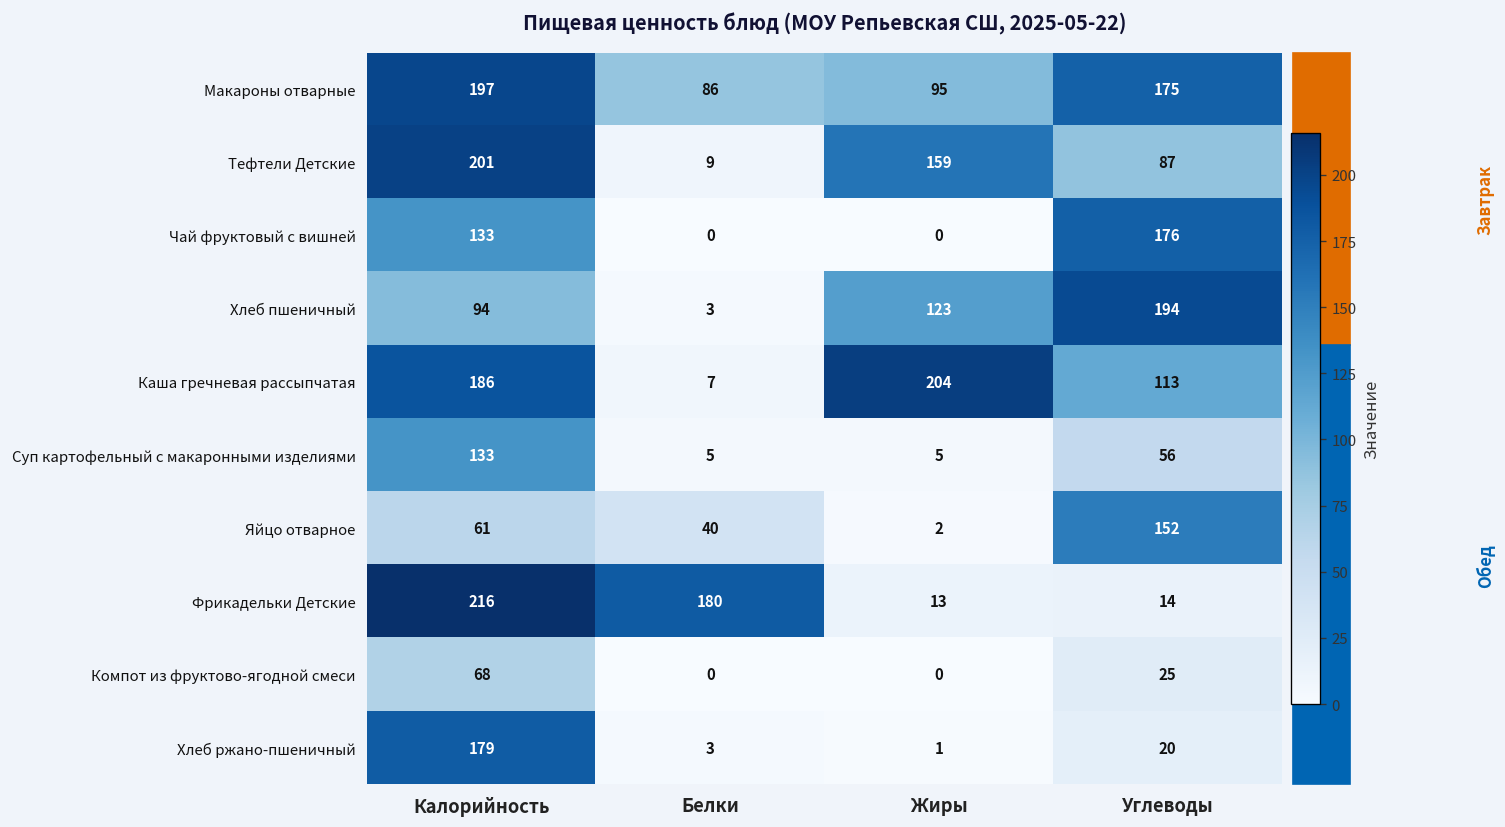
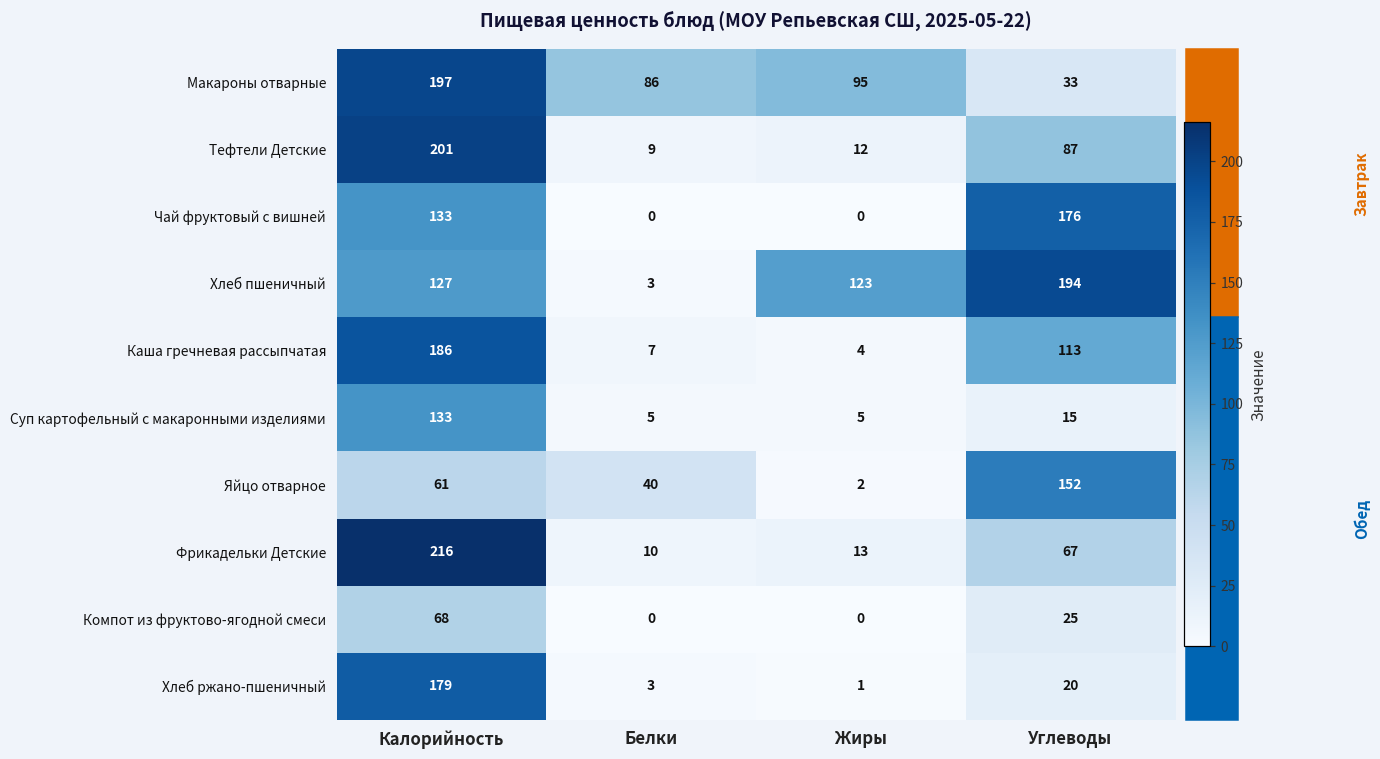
  {
    "Макароны отварные": {
      "Калорийность": 197,
      "Белки": 86,
      "Жиры": 95,
-     "Углеводы": 175
+     "Углеводы": 33
    },
    "Тефтели Детские": {
      "Калорийность": 201,
      "Белки": 9,
-     "Жиры": 159,
+     "Жиры": 12,
      "Углеводы": 87
    },
    "Чай фруктовый с вишней": {
      "Калорийность": 133,
      "Белки": 0,
      "Жиры": 0,
      "Углеводы": 176
    },
    "Хлеб пшеничный": {
-     "Калорийность": 94,
+     "Калорийность": 127,
      "Белки": 3,
      "Жиры": 123,
      "Углеводы": 194
    },
    "Каша гречневая рассыпчатая": {
      "Калорийность": 186,
      "Белки": 7,
-     "Жиры": 204,
+     "Жиры": 4,
      "Углеводы": 113
    },
    "Суп картофельный с макаронными изделиями": {
      "Калорийность": 133,
      "Белки": 5,
      "Жиры": 5,
-     "Углеводы": 56
+     "Углеводы": 15
    },
    "Яйцо отварное": {
      "Калорийность": 61,
      "Белки": 40,
      "Жиры": 2,
      "Углеводы": 152
    },
    "Фрикадельки Детские": {
      "Калорийность": 216,
-     "Белки": 180,
+     "Белки": 10,
      "Жиры": 13,
-     "Углеводы": 14
+     "Углеводы": 67
    },
    "Компот из фруктово-ягодной смеси": {
      "Калорийность": 68,
      "Белки": 0,
      "Жиры": 0,
      "Углеводы": 25
    },
    "Хлеб ржано-пшеничный": {
      "Калорийность": 179,
      "Белки": 3,
      "Жиры": 1,
      "Углеводы": 20
    }
  }
